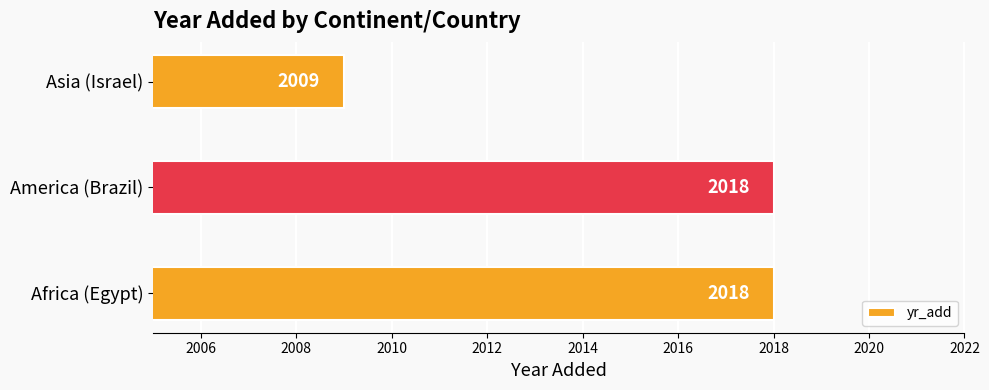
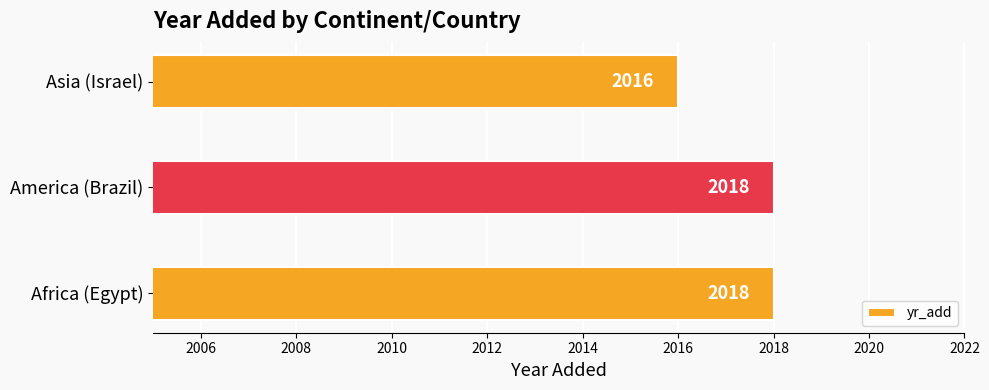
  {
-   "Asia (Israel)": 2009,
+   "Asia (Israel)": 2016,
    "America (Brazil)": 2018,
    "Africa (Egypt)": 2018
  }
